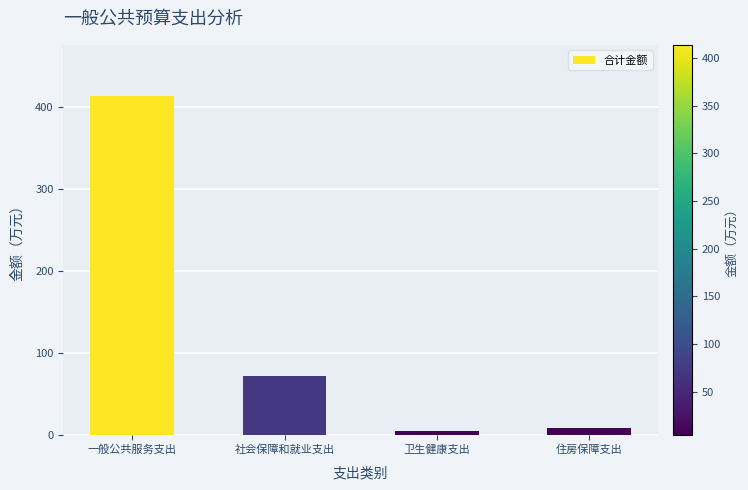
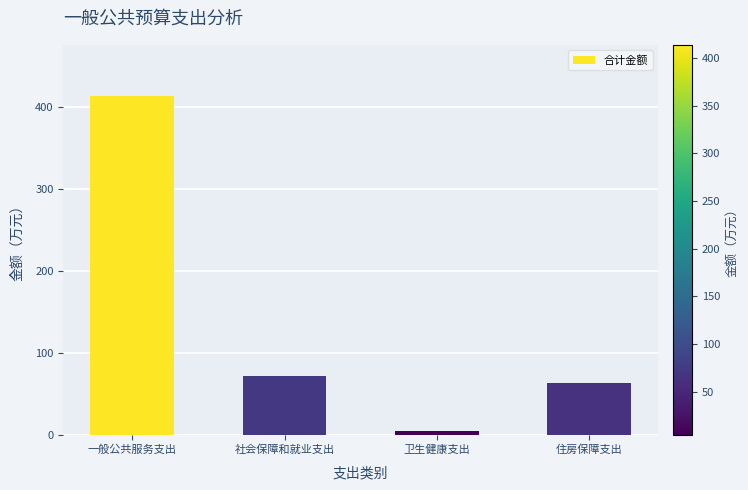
  {
    "一般公共服务支出": 410,
    "社会保障和就业支出": 70,
    "卫生健康支出": 0,
-   "住房保障支出": 10
+   "住房保障支出": 60
  }
